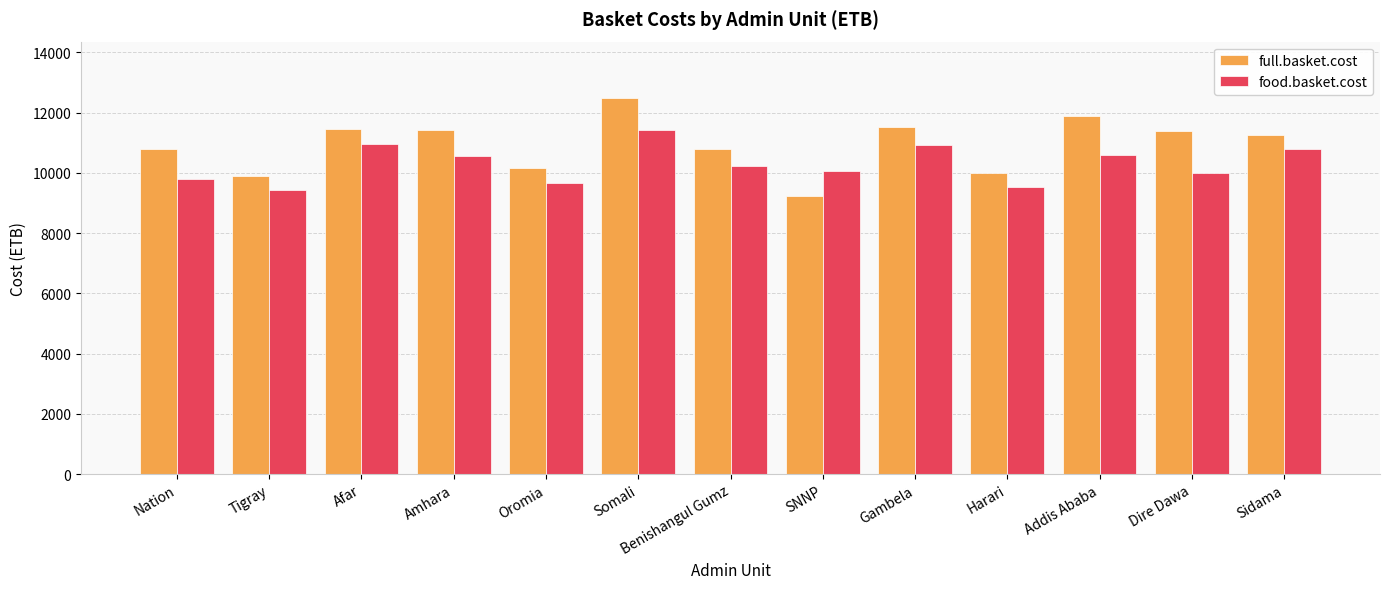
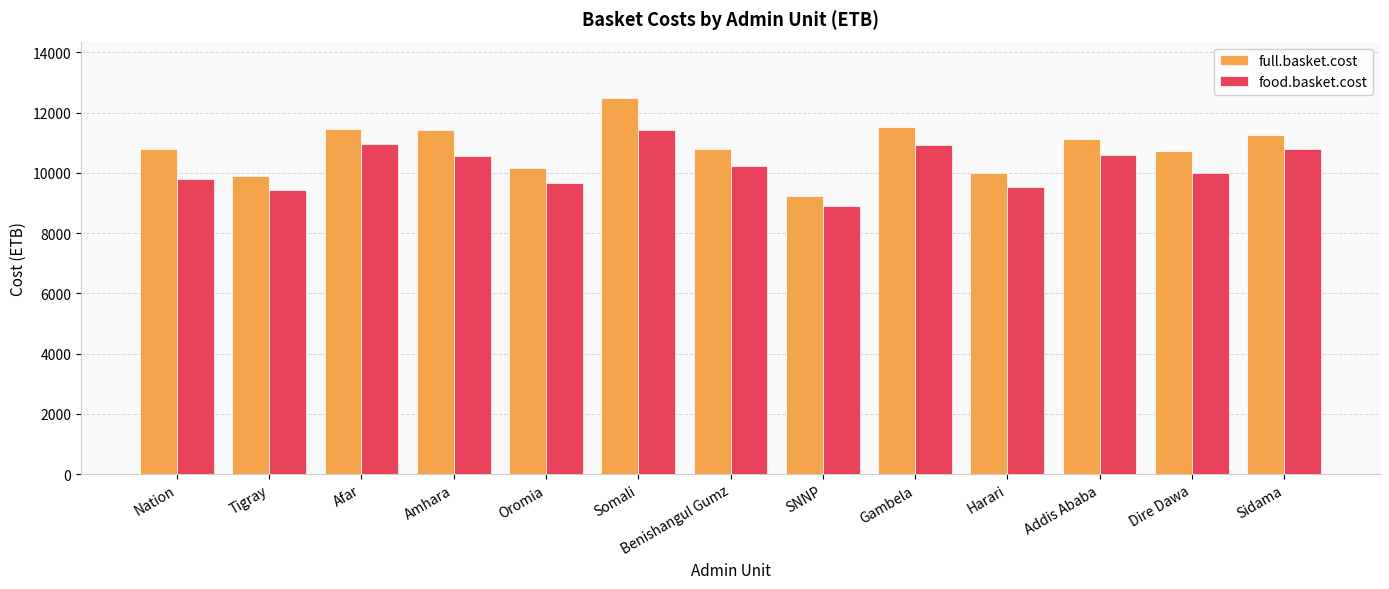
  {
    "full.basket.cost": {
      "Nation": 10800,
      "Tigray": 9900,
      "Afar": 11400,
      "Amhara": 11400,
      "Oromia": 10100,
      "Somali": 12500,
      "Benishangul Gumz": 10800,
      "SNNP": 9200,
      "Gambela": 11500,
      "Harari": 10000,
-     "Addis Ababa": 11900,
-     "Dire Dawa": 11400,
+     "Addis Ababa": 11100,
+     "Dire Dawa": 10700,
      "Sidama": 11200
    },
    "food.basket.cost": {
      "Nation": 9800,
      "Tigray": 9400,
      "Afar": 11000,
      "Amhara": 10500,
      "Oromia": 9600,
      "Somali": 11400,
      "Benishangul Gumz": 10200,
-     "SNNP": 10100,
+     "SNNP": 8900,
      "Gambela": 10900,
      "Harari": 9500,
      "Addis Ababa": 10600,
      "Dire Dawa": 10000,
      "Sidama": 10800
    }
  }
